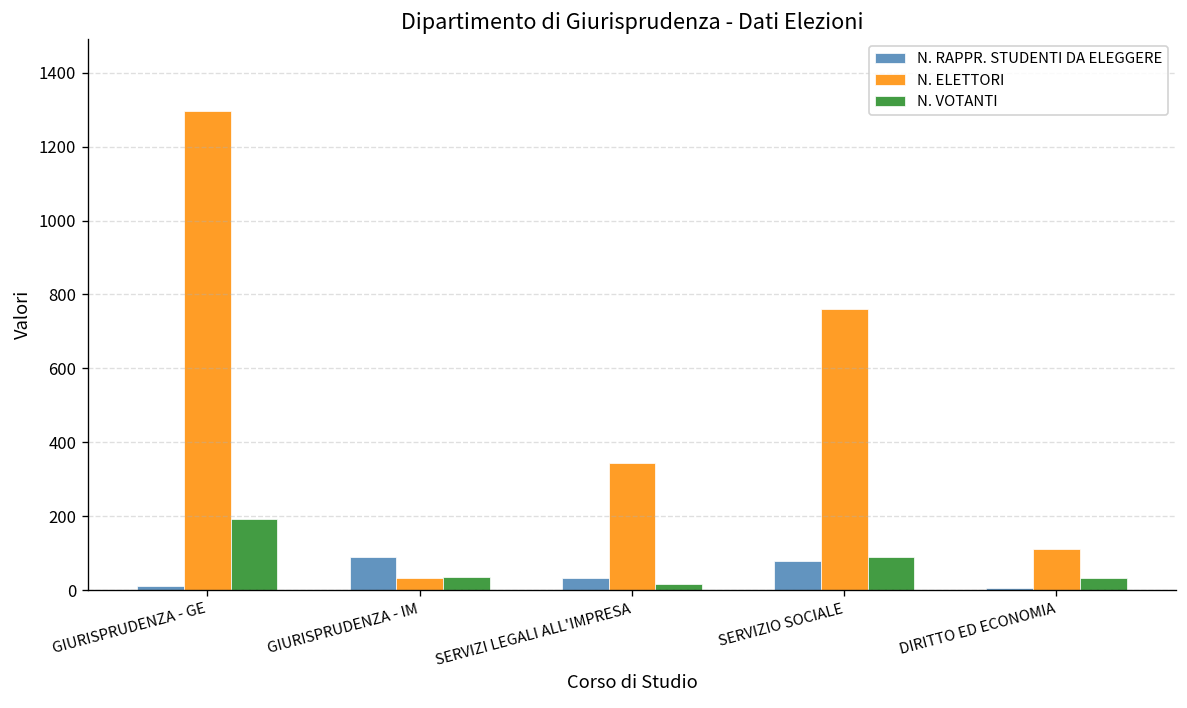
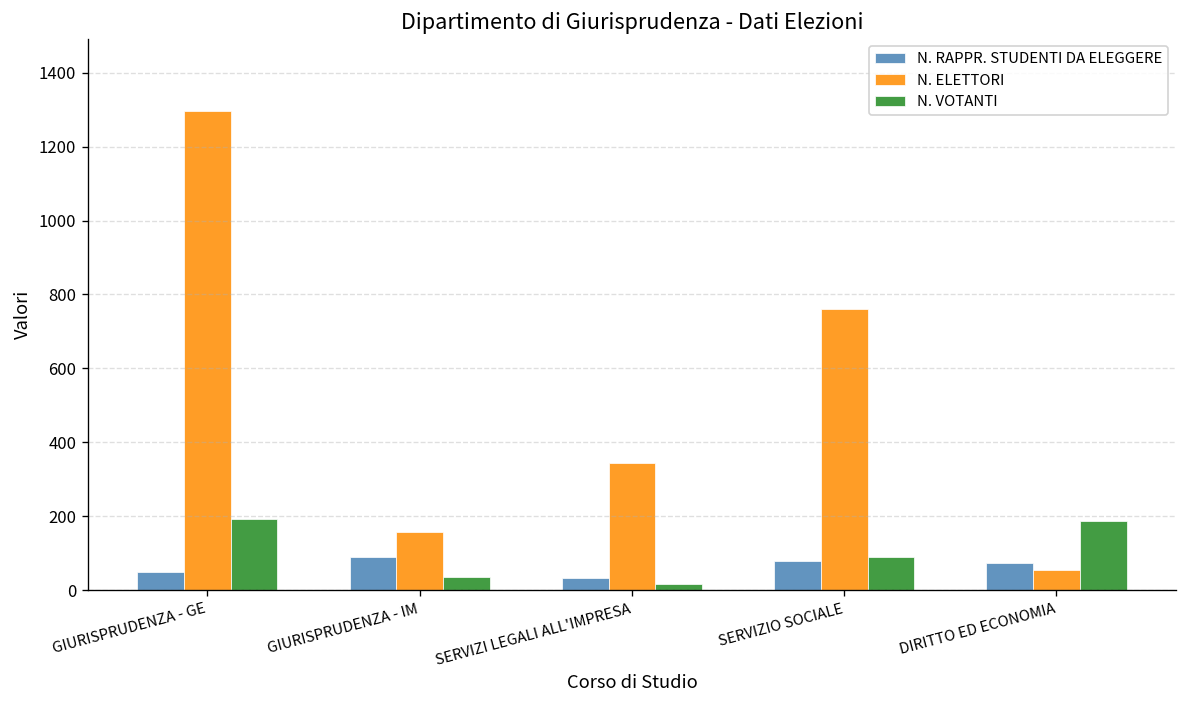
  {
    "N. RAPPR. STUDENTI DA ELEGGERE": {
-     "GIURISPRUDENZA - GE": 10,
+     "GIURISPRUDENZA - GE": 50,
      "GIURISPRUDENZA - IM": 90,
      "SERVIZI LEGALI ALL'IMPRESA": 30,
      "SERVIZIO SOCIALE": 80,
-     "DIRITTO ED ECONOMIA": 10
+     "DIRITTO ED ECONOMIA": 70
    },
    "N. ELETTORI": {
      "GIURISPRUDENZA - GE": 1300,
-     "GIURISPRUDENZA - IM": 30,
+     "GIURISPRUDENZA - IM": 160,
      "SERVIZI LEGALI ALL'IMPRESA": 340,
      "SERVIZIO SOCIALE": 760,
-     "DIRITTO ED ECONOMIA": 110
+     "DIRITTO ED ECONOMIA": 60
    },
    "N. VOTANTI": {
      "GIURISPRUDENZA - GE": 190,
      "GIURISPRUDENZA - IM": 40,
      "SERVIZI LEGALI ALL'IMPRESA": 20,
      "SERVIZIO SOCIALE": 90,
-     "DIRITTO ED ECONOMIA": 30
+     "DIRITTO ED ECONOMIA": 190
    }
  }
